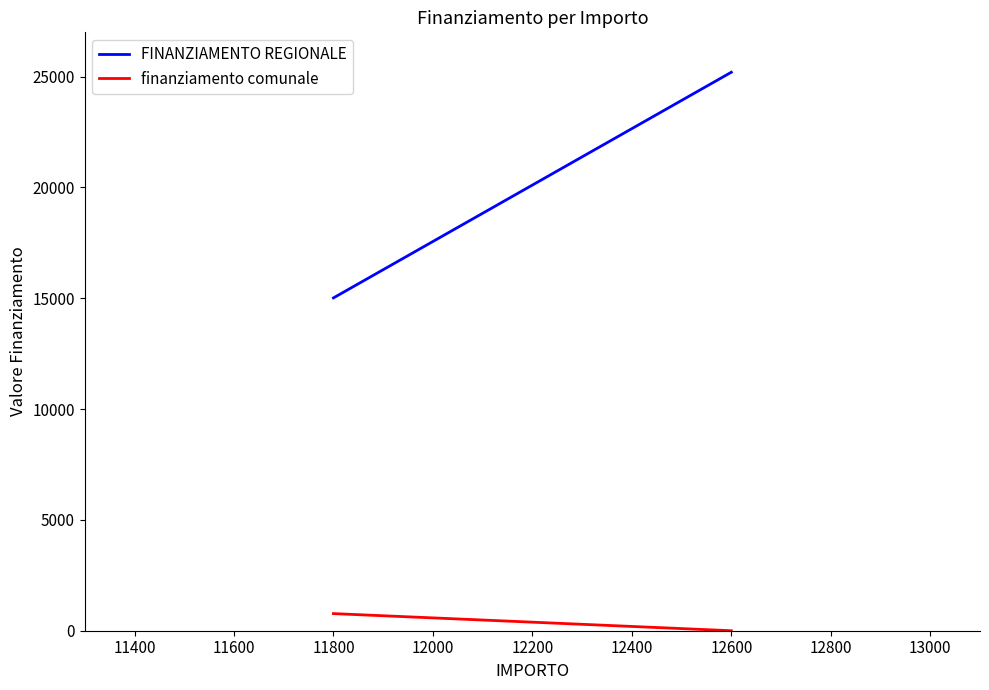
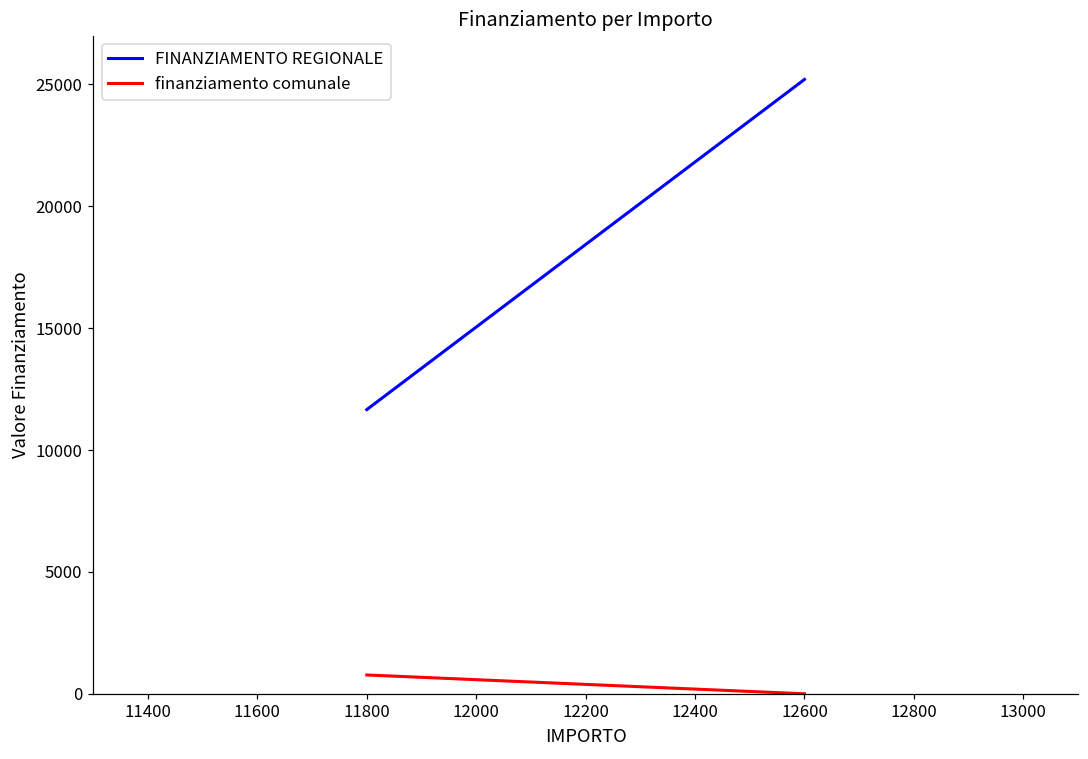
  {
    "FINANZIAMENTO REGIONALE": {
-     "11800": 15000,
+     "11800": 11700,
      "12600": 25200
    },
    "finanziamento comunale": {
      "11800": 800,
      "12600": 0
    }
  }
